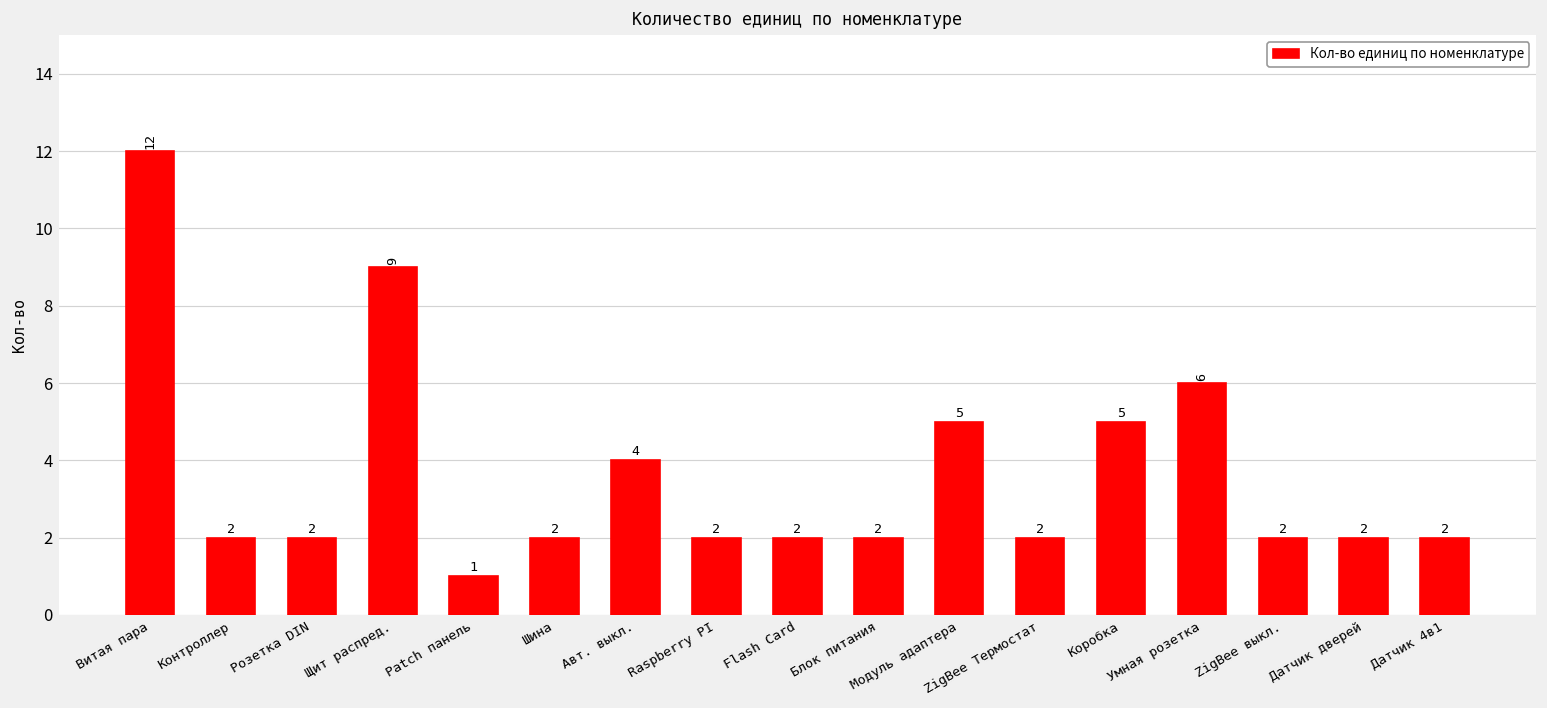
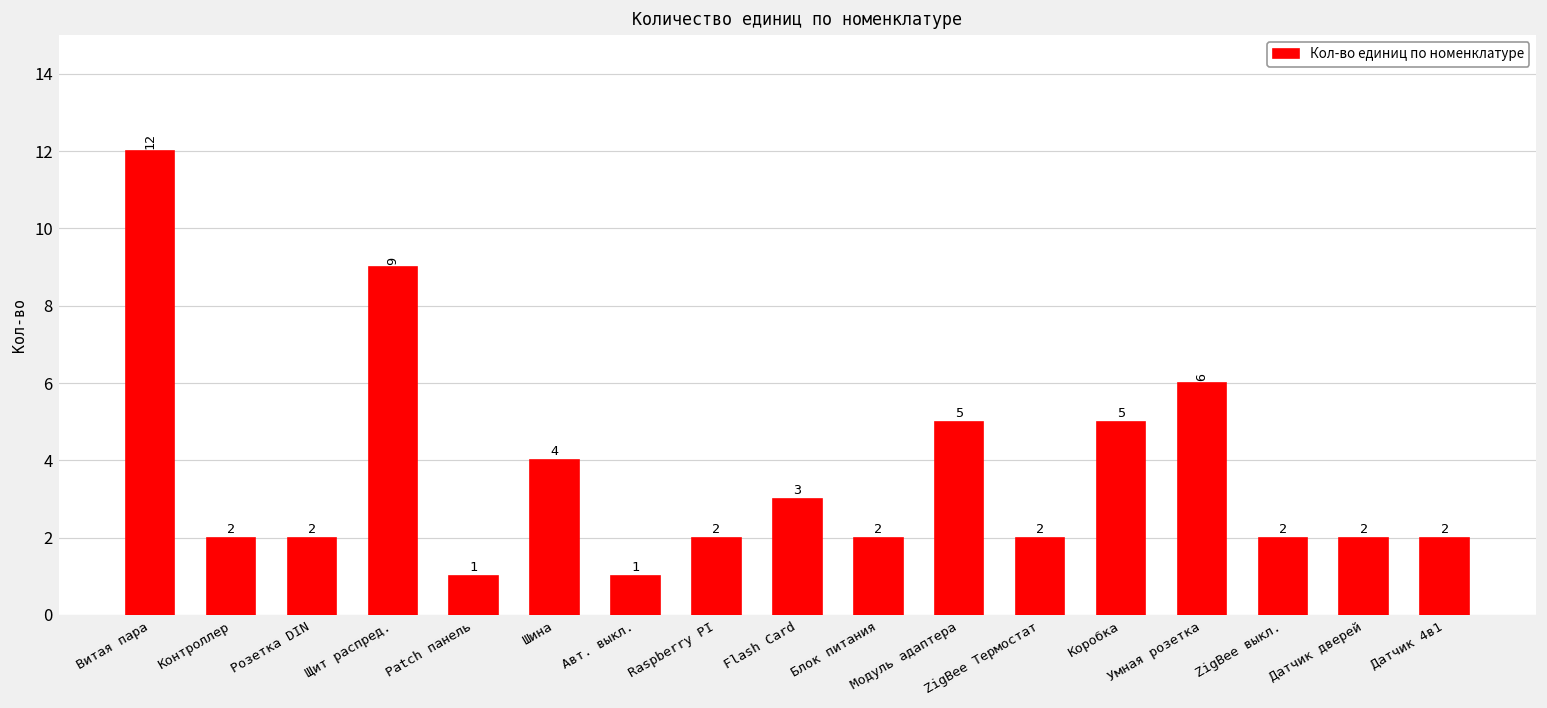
  {
    "Витая пара": 12,
    "Контроллер": 2,
    "Розетка DIN": 2,
    "Щит распред.": 9,
    "Patch панель": 1,
-   "Шина": 2,
-   "Авт. выкл.": 4,
+   "Шина": 4,
+   "Авт. выкл.": 1,
    "Raspberry PI": 2,
-   "Flash Card": 2,
+   "Flash Card": 3,
    "Блок питания": 2,
    "Модуль адаптера": 5,
    "ZigBee Термостат": 2,
    "Коробка": 5,
    "Умная розетка": 6,
    "ZigBee выкл.": 2,
    "Датчик дверей": 2,
    "Датчик 4в1": 2
  }
